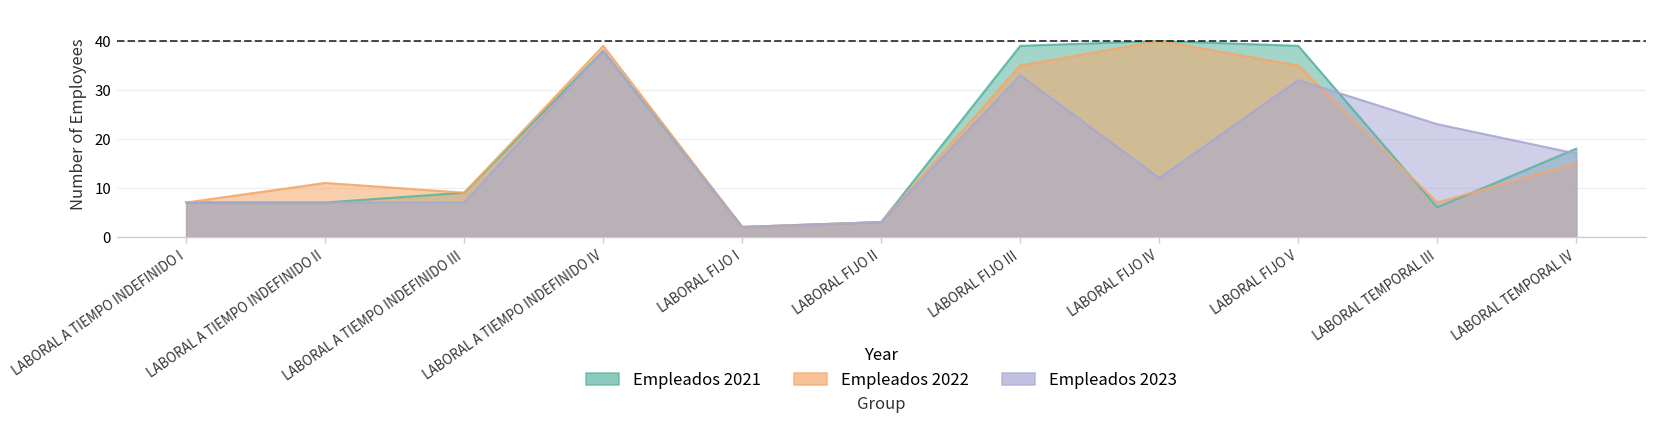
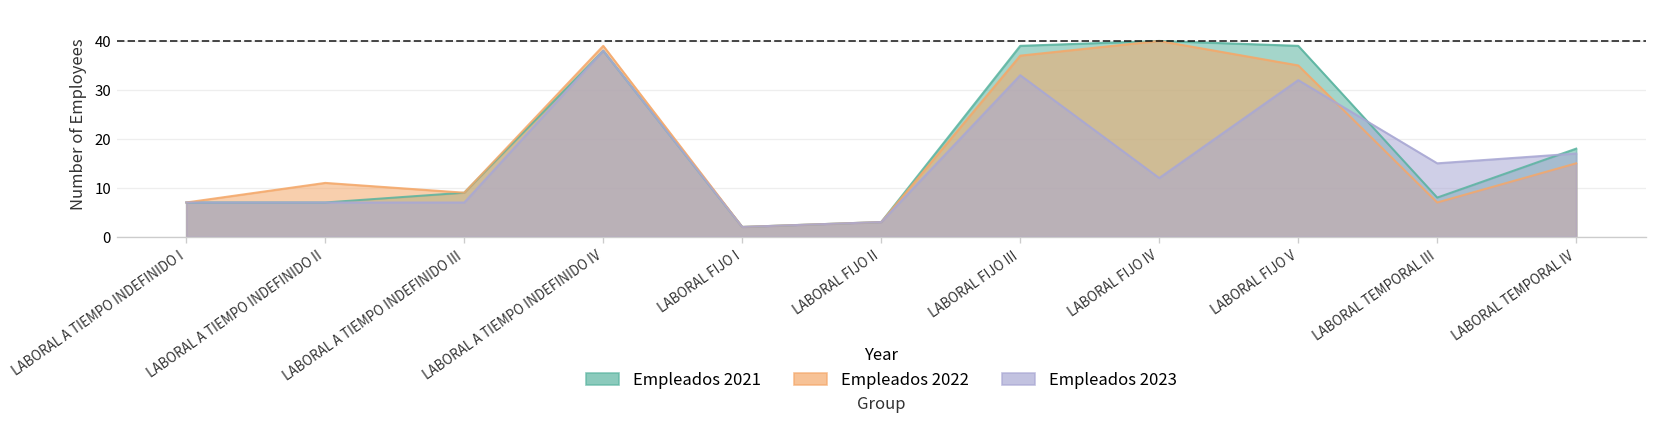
  {
    "Empleados 2021": {
      "LABORAL FIJO III": 39,
      "LABORAL FIJO V": 39,
-     "LABORAL TEMPORAL III": 6,
+     "LABORAL TEMPORAL III": 8,
      "LABORAL TEMPORAL IV": 18
    },
    "Empleados 2022": {
      "LABORAL A TIEMPO INDEFINIDO II": 11,
      "LABORAL A TIEMPO INDEFINIDO IV": 39,
-     "LABORAL FIJO III": 35,
+     "LABORAL FIJO III": 37,
      "LABORAL FIJO V": 35,
      "LABORAL TEMPORAL III": 7,
      "LABORAL TEMPORAL IV": 15
    },
    "Empleados 2023": {
      "LABORAL A TIEMPO INDEFINIDO III": 7,
      "LABORAL FIJO III": 33,
      "LABORAL FIJO IV": 12,
      "LABORAL FIJO V": 32,
-     "LABORAL TEMPORAL III": 23,
+     "LABORAL TEMPORAL III": 15,
      "LABORAL TEMPORAL IV": 17
    }
  }
